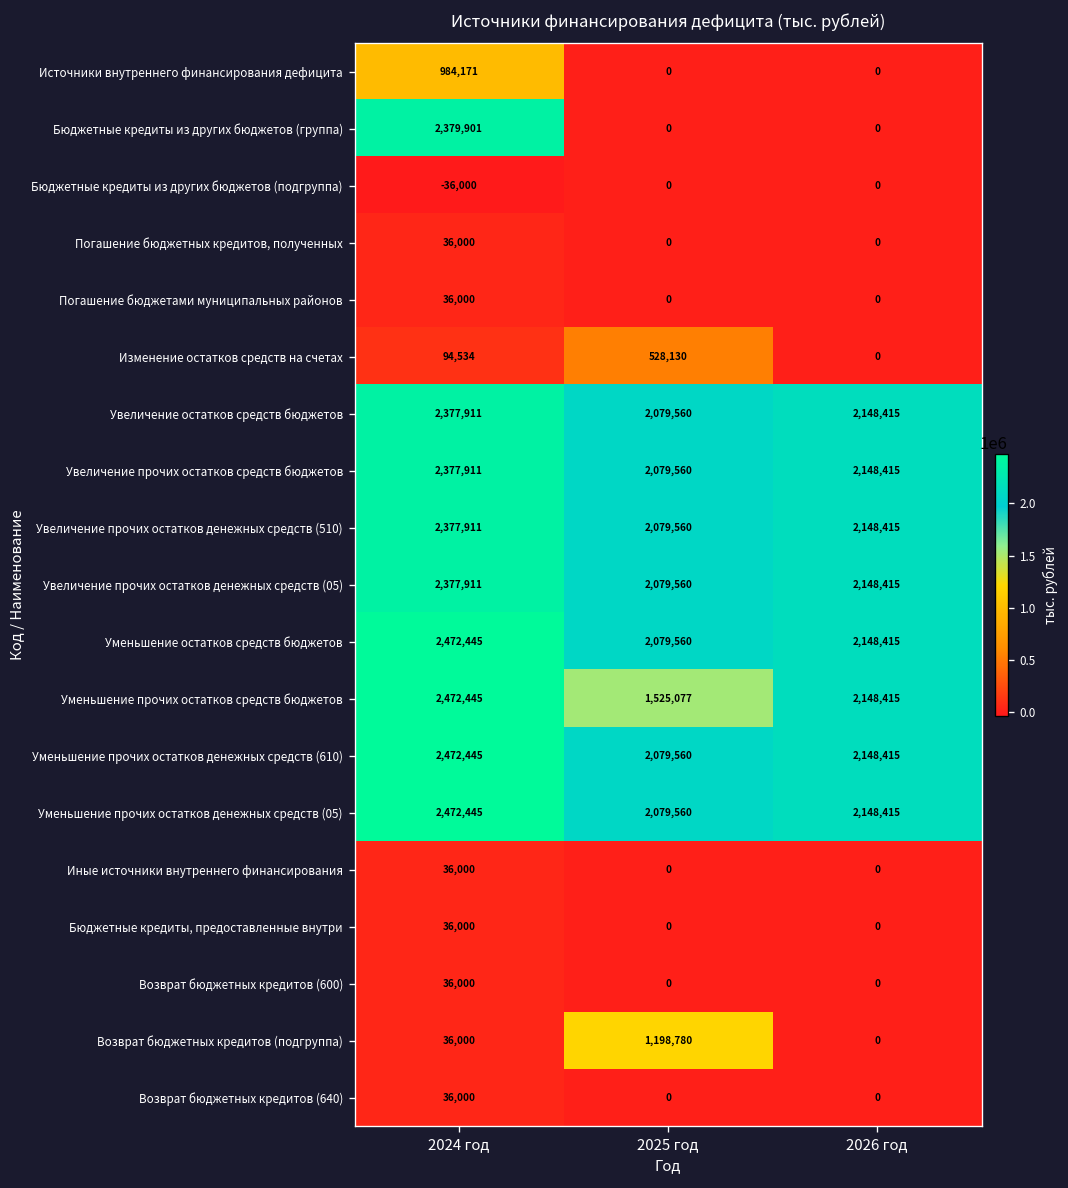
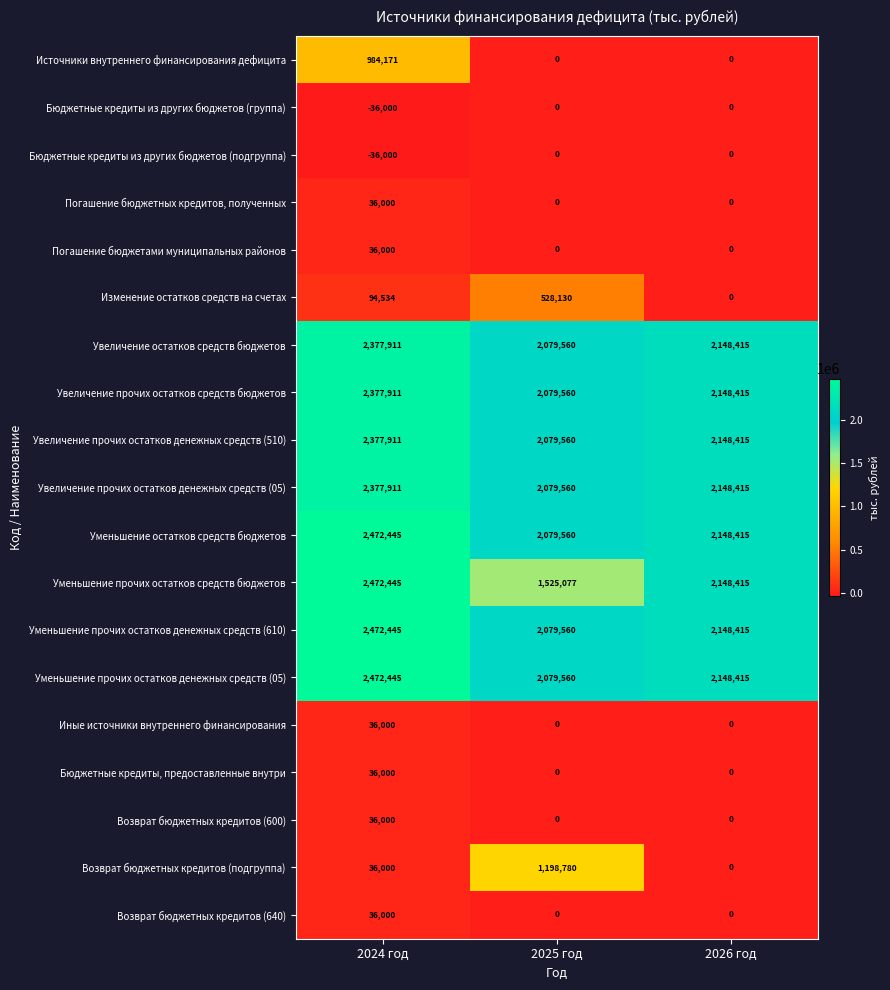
  {
    "Источники внутреннего финансирования дефицита": {
      "2024 год": "984,171",
      "2025 год": "0",
      "2026 год": "0"
    },
    "Бюджетные кредиты из других бюджетов (группа)": {
-     "2024 год": "2,379,901",
+     "2024 год": "-36,000",
      "2025 год": "0",
      "2026 год": "0"
    },
    "Бюджетные кредиты из других бюджетов (подгруппа)": {
      "2024 год": "-36,000",
      "2025 год": "0",
      "2026 год": "0"
    },
    "Погашение бюджетных кредитов, полученных": {
      "2024 год": "36,000",
      "2025 год": "0",
      "2026 год": "0"
    },
    "Погашение бюджетами муниципальных районов": {
      "2024 год": "36,000",
      "2025 год": "0",
      "2026 год": "0"
    },
    "Изменение остатков средств на счетах": {
      "2024 год": "94,534",
      "2025 год": "528,130",
      "2026 год": "0"
    },
    "Увеличение остатков средств бюджетов": {
      "2024 год": "2,377,911",
      "2025 год": "2,079,560",
      "2026 год": "2,148,415"
    },
    "Увеличение прочих остатков средств бюджетов": {
      "2024 год": "2,377,911",
      "2025 год": "2,079,560",
      "2026 год": "2,148,415"
    },
    "Увеличение прочих остатков денежных средств (510)": {
      "2024 год": "2,377,911",
      "2025 год": "2,079,560",
      "2026 год": "2,148,415"
    },
    "Увеличение прочих остатков денежных средств (05)": {
      "2024 год": "2,377,911",
      "2025 год": "2,079,560",
      "2026 год": "2,148,415"
    },
    "Уменьшение остатков средств бюджетов": {
      "2024 год": "2,472,445",
      "2025 год": "2,079,560",
      "2026 год": "2,148,415"
    },
    "Уменьшение прочих остатков средств бюджетов": {
      "2024 год": "2,472,445",
      "2025 год": "1,525,077",
      "2026 год": "2,148,415"
    },
    "Уменьшение прочих остатков денежных средств (610)": {
      "2024 год": "2,472,445",
      "2025 год": "2,079,560",
      "2026 год": "2,148,415"
    },
    "Уменьшение прочих остатков денежных средств (05)": {
      "2024 год": "2,472,445",
      "2025 год": "2,079,560",
      "2026 год": "2,148,415"
    },
    "Иные источники внутреннего финансирования": {
      "2024 год": "36,000",
      "2025 год": "0",
      "2026 год": "0"
    },
    "Бюджетные кредиты, предоставленные внутри": {
      "2024 год": "36,000",
      "2025 год": "0",
      "2026 год": "0"
    },
    "Возврат бюджетных кредитов (600)": {
      "2024 год": "36,000",
      "2025 год": "0",
      "2026 год": "0"
    },
    "Возврат бюджетных кредитов (подгруппа)": {
      "2024 год": "36,000",
      "2025 год": "1,198,780",
      "2026 год": "0"
    },
    "Возврат бюджетных кредитов (640)": {
      "2024 год": "36,000",
      "2025 год": "0",
      "2026 год": "0"
    }
  }
